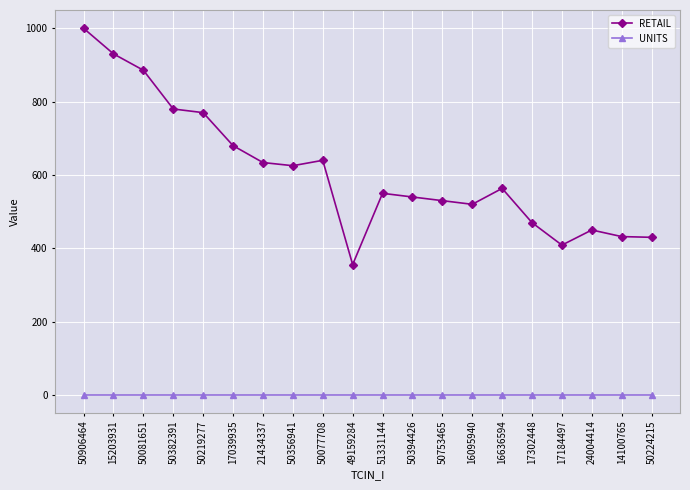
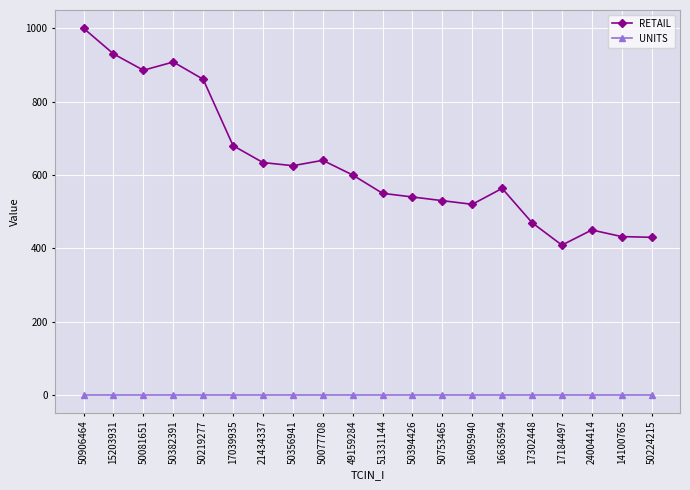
  {
    "RETAIL": {
      "50906464": 1000,
      "15203931": 930,
      "50081651": 890,
-     "50382391": 780,
-     "50219277": 770,
+     "50382391": 910,
+     "50219277": 860,
      "17039935": 680,
      "21434337": 630,
      "50356941": 630,
      "50077708": 640,
-     "49159284": 360,
+     "49159284": 600,
      "51331144": 550,
      "50394426": 540,
      "50753465": 530,
      "16095940": 520,
      "16636594": 560,
      "17302448": 470,
      "17184497": 410,
      "24004414": 450,
      "14100765": 430,
      "50224215": 430
    },
    "UNITS": {
      "50906464": 0,
      "15203931": 0,
      "50081651": 0,
      "50382391": 0,
      "50219277": 0,
      "17039935": 0,
      "21434337": 0,
      "50356941": 0,
      "50077708": 0,
      "49159284": 0,
      "51331144": 0,
      "50394426": 0,
      "50753465": 0,
      "16095940": 0,
      "16636594": 0,
      "17302448": 0,
      "17184497": 0,
      "24004414": 0,
      "14100765": 0,
      "50224215": 0
    }
  }
